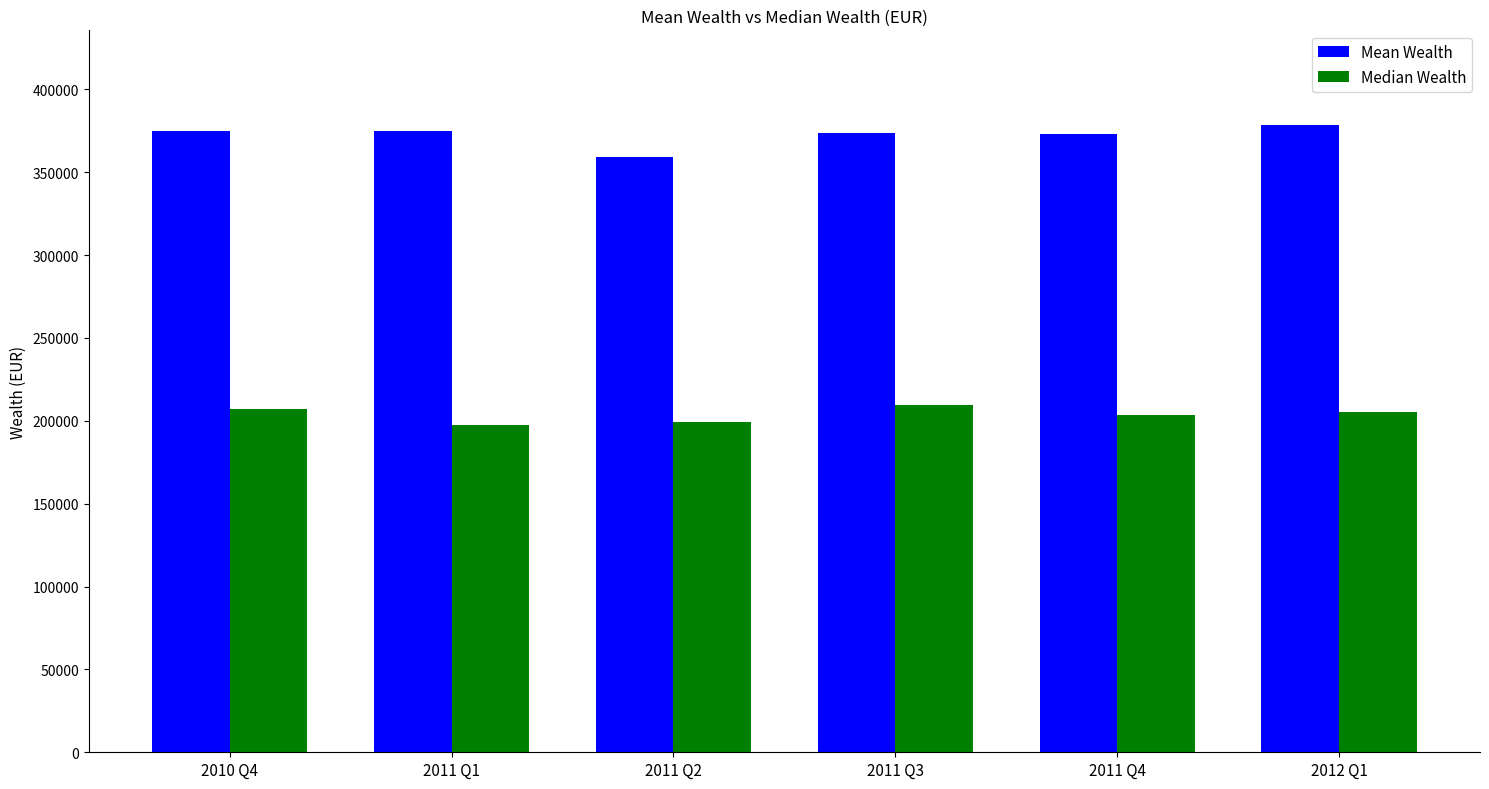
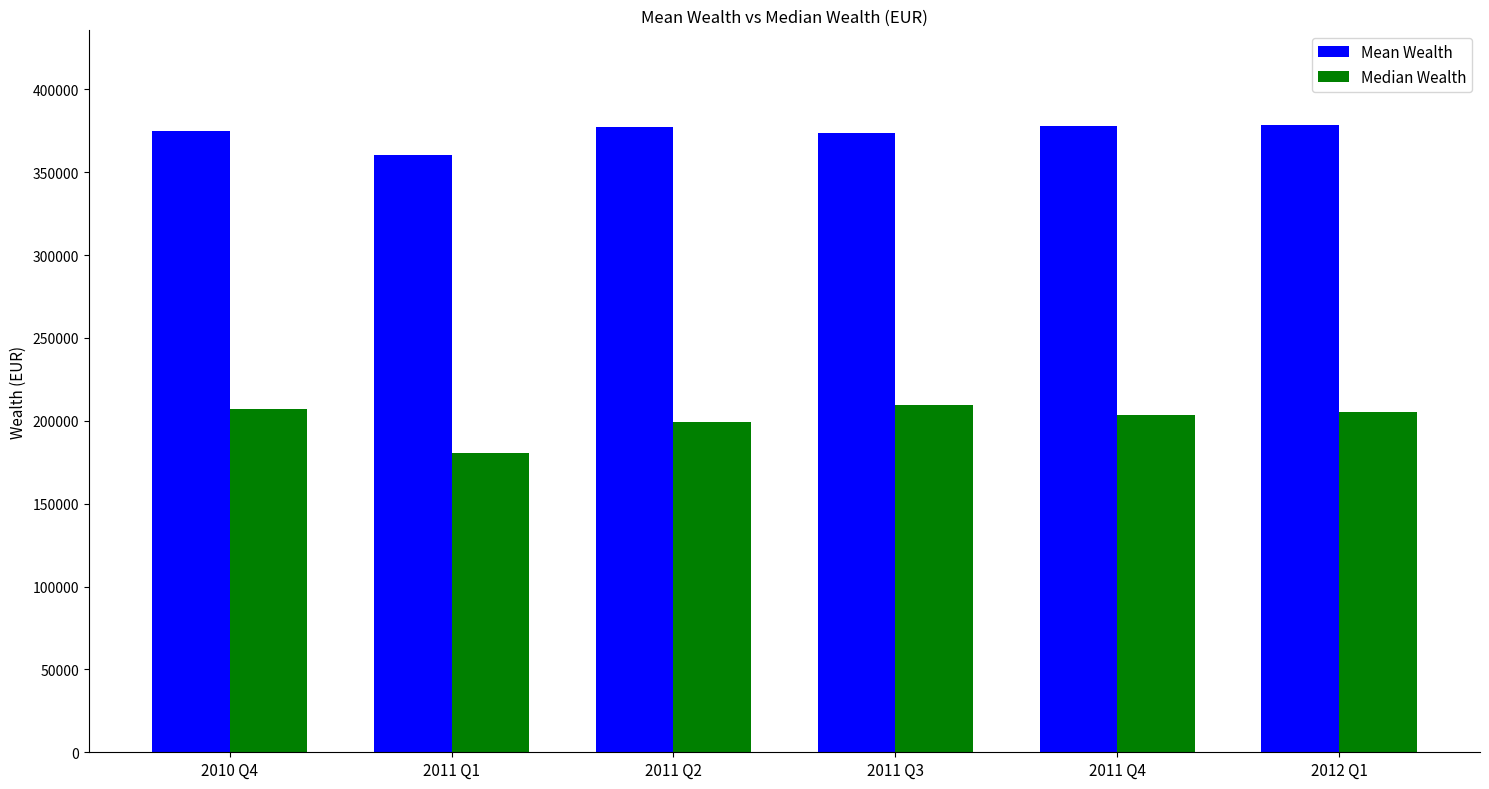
  {
    "Mean Wealth": {
      "2010 Q4": 375000,
-     "2011 Q1": 375000,
-     "2011 Q2": 359000,
+     "2011 Q1": 360000,
+     "2011 Q2": 378000,
      "2011 Q3": 373000,
-     "2011 Q4": 373000,
+     "2011 Q4": 378000,
      "2012 Q1": 379000
    },
    "Median Wealth": {
      "2010 Q4": 207000,
-     "2011 Q1": 198000,
+     "2011 Q1": 181000,
      "2011 Q2": 199000,
      "2011 Q3": 209000,
      "2011 Q4": 203000,
      "2012 Q1": 206000
    }
  }
